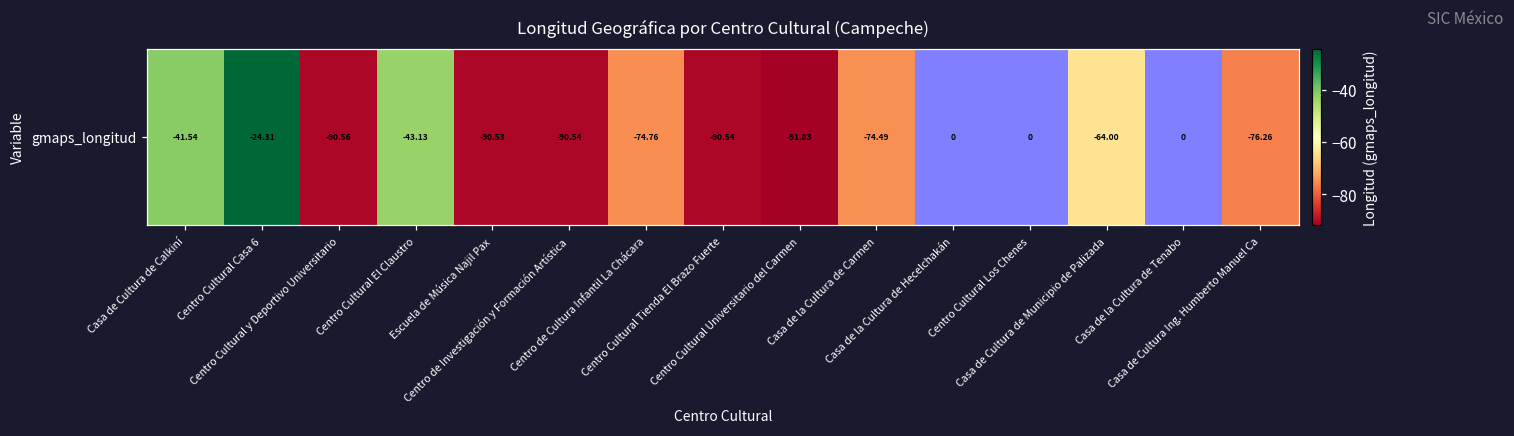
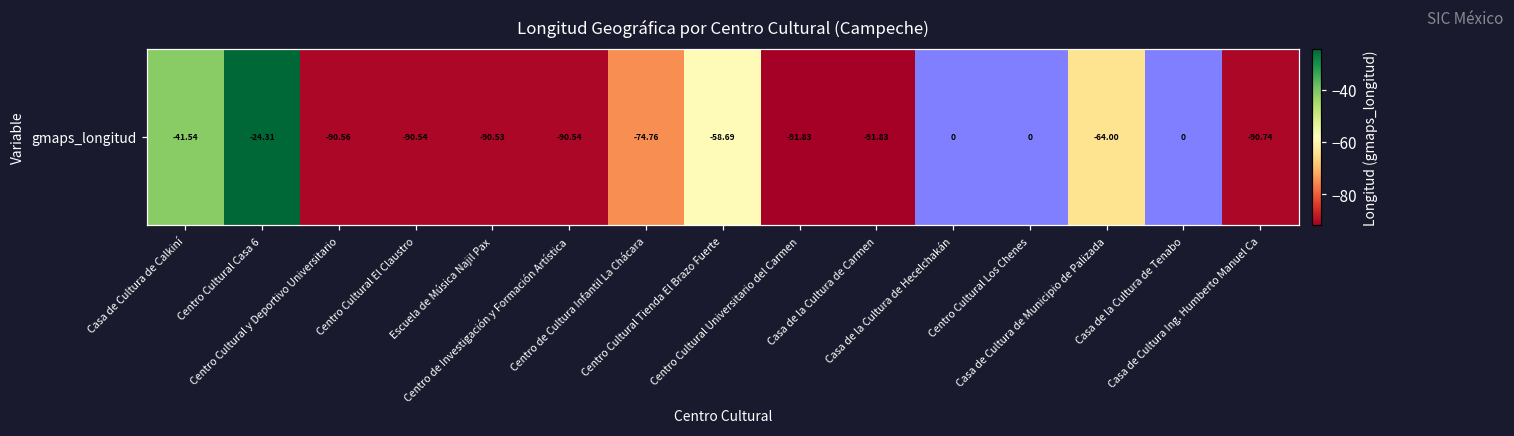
  {
    "gmaps_longitud": {
      "Casa de Cultura de Calkiní": -41.54,
      "Centro Cultural Casa 6": -24.31,
      "Centro Cultural y Deportivo Universitario": -90.56,
-     "Centro Cultural El Claustro": -43.13,
+     "Centro Cultural El Claustro": -90.54,
      "Escuela de Música Najil Pax": -90.53,
      "Centro de Investigación y Formación Artística": -90.54,
      "Centro de Cultura Infantil La Chácara": -74.76,
-     "Centro Cultural Tienda El Brazo Fuerte": -90.54,
+     "Centro Cultural Tienda El Brazo Fuerte": -58.69,
      "Centro Cultural Universitario del Carmen": -91.83,
-     "Casa de la Cultura de Carmen": -74.49,
+     "Casa de la Cultura de Carmen": -91.83,
      "Casa de la Cultura de Hecelchakán": 0,
      "Centro Cultural Los Chenes": 0,
      "Casa de Cultura de Municipio de Palizada": -64.00,
      "Casa de la Cultura de Tenabo": 0,
-     "Casa de Cultura Ing. Humberto Manuel Ca": -76.26
+     "Casa de Cultura Ing. Humberto Manuel Ca": -90.74
    }
  }
